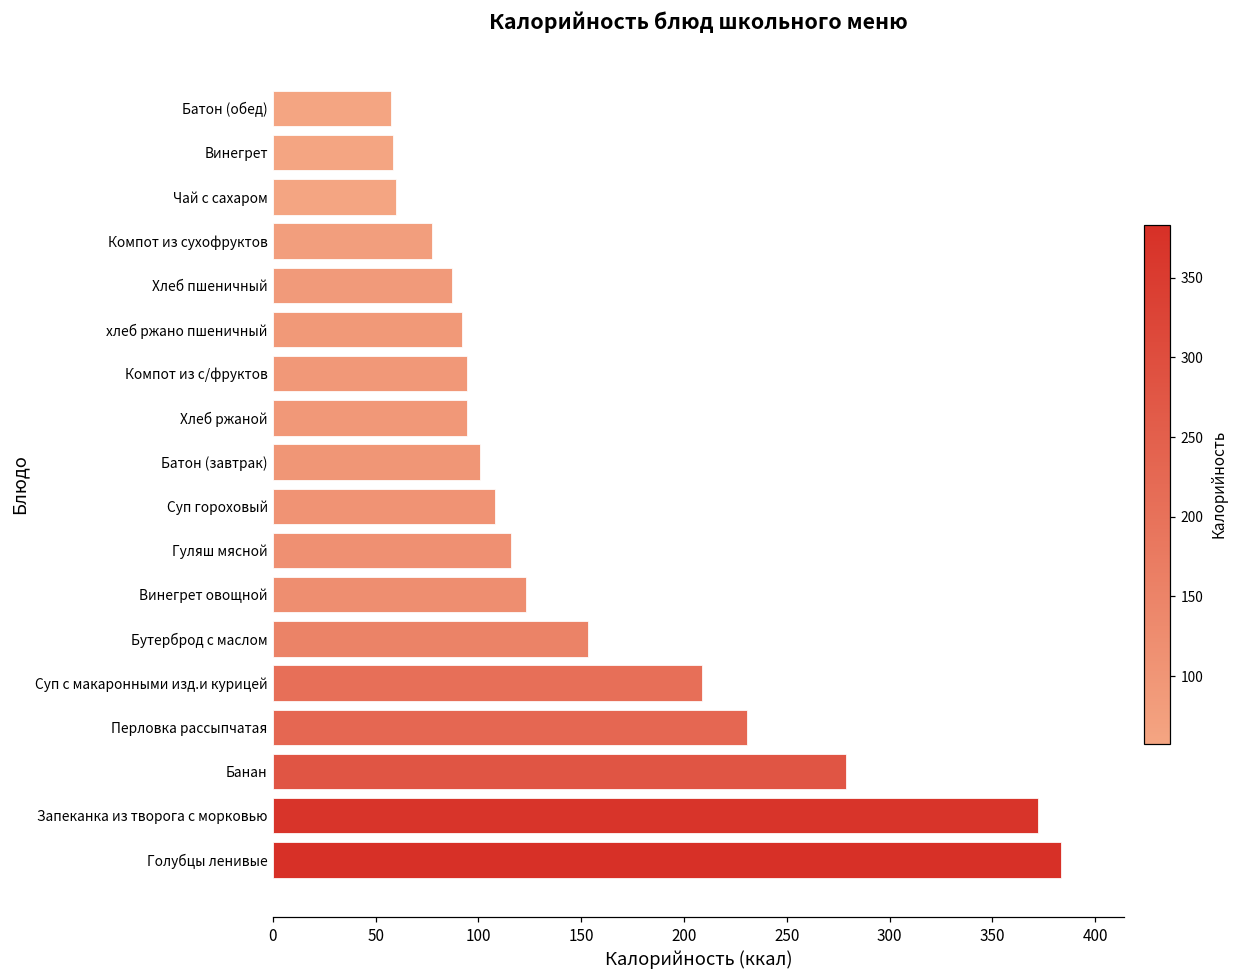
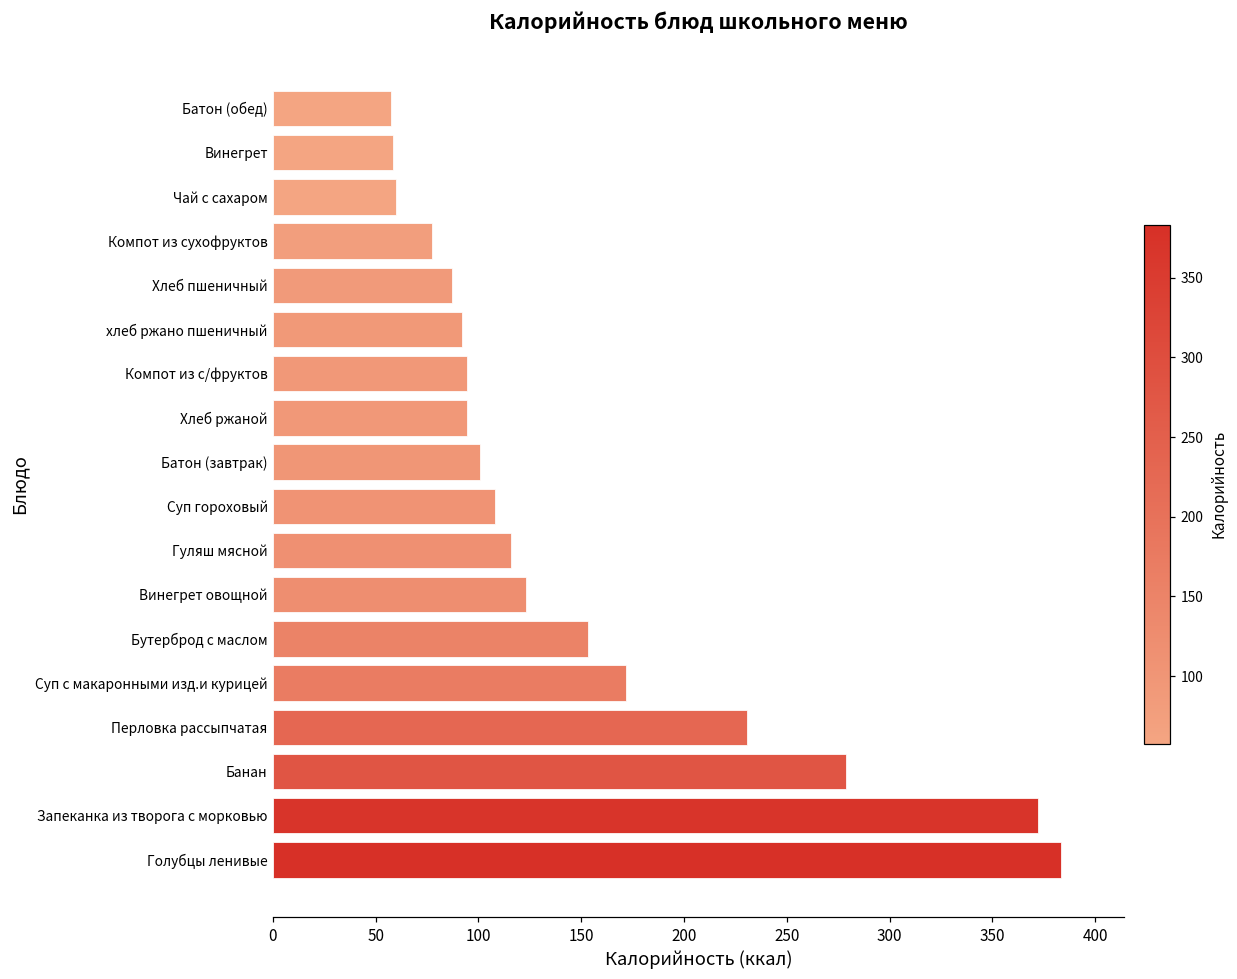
  {
    "Батон (обед)": 58,
    "Винегрет": 58,
    "Чай с сахаром": 60,
    "Компот из сухофруктов": 77,
    "Хлеб пшеничный": 87,
    "хлеб ржано пшеничный": 92,
    "Компот из с/фруктов": 94,
    "Хлеб ржаной": 94,
    "Батон (завтрак)": 101,
    "Суп гороховый": 108,
    "Гуляш мясной": 116,
    "Винегрет овощной": 123,
    "Бутерброд с маслом": 153,
-   "Суп с макаронными изд.и курицей": 209,
+   "Суп с макаронными изд.и курицей": 172,
    "Перловка рассыпчатая": 230,
    "Банан": 279,
    "Запеканка из творога с морковью": 372,
    "Голубцы ленивые": 383
  }
